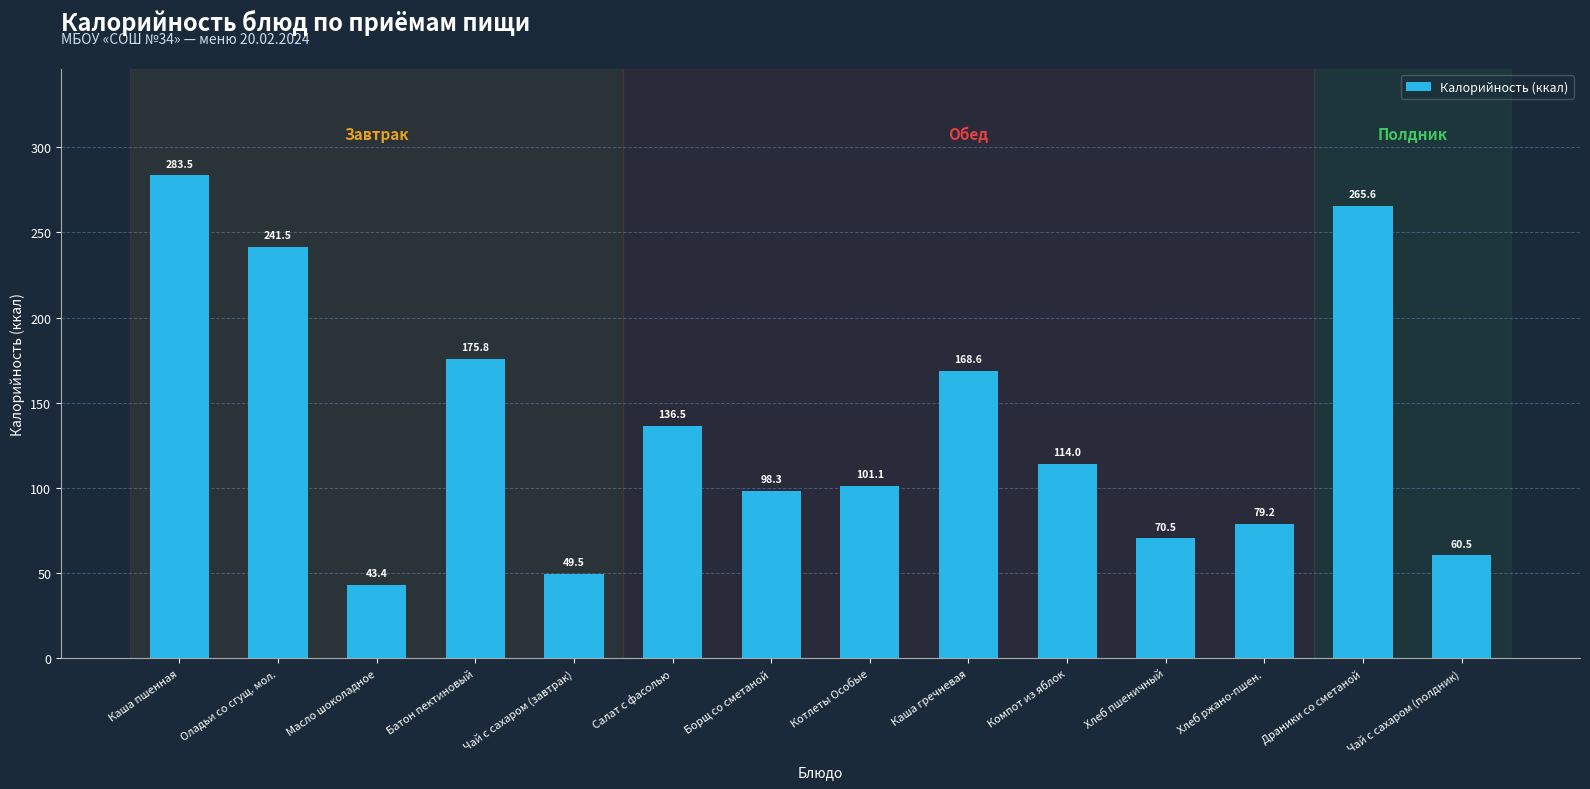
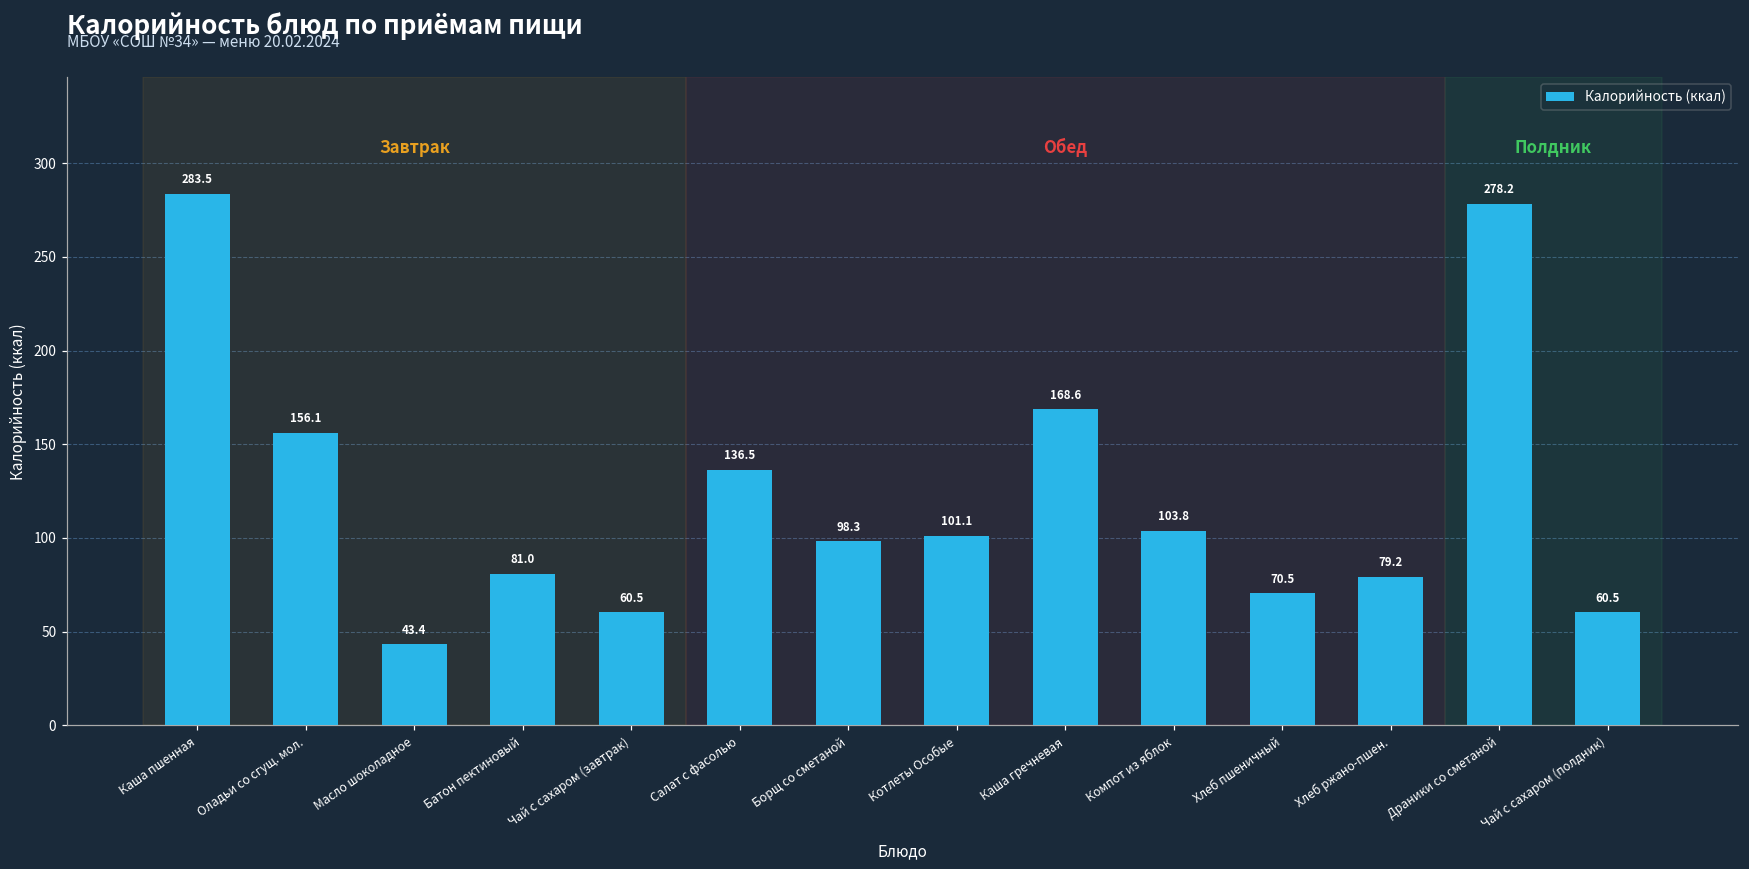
  {
    "Каша пшенная": 283.5,
-   "Оладьи со сгущ. мол.": 241.5,
+   "Оладьи со сгущ. мол.": 156.1,
    "Масло шоколадное": 43.4,
-   "Батон пектиновый": 175.8,
-   "Чай с сахаром (завтрак)": 49.5,
+   "Батон пектиновый": 81.0,
+   "Чай с сахаром (завтрак)": 60.5,
    "Салат с фасолью": 136.5,
    "Борщ со сметаной": 98.3,
    "Котлеты Особые": 101.1,
    "Каша гречневая": 168.6,
-   "Компот из яблок": 114.0,
+   "Компот из яблок": 103.8,
    "Хлеб пшеничный": 70.5,
    "Хлеб ржано-пшен.": 79.2,
-   "Драники со сметаной": 265.6,
+   "Драники со сметаной": 278.2,
    "Чай с сахаром (полдник)": 60.5
  }
